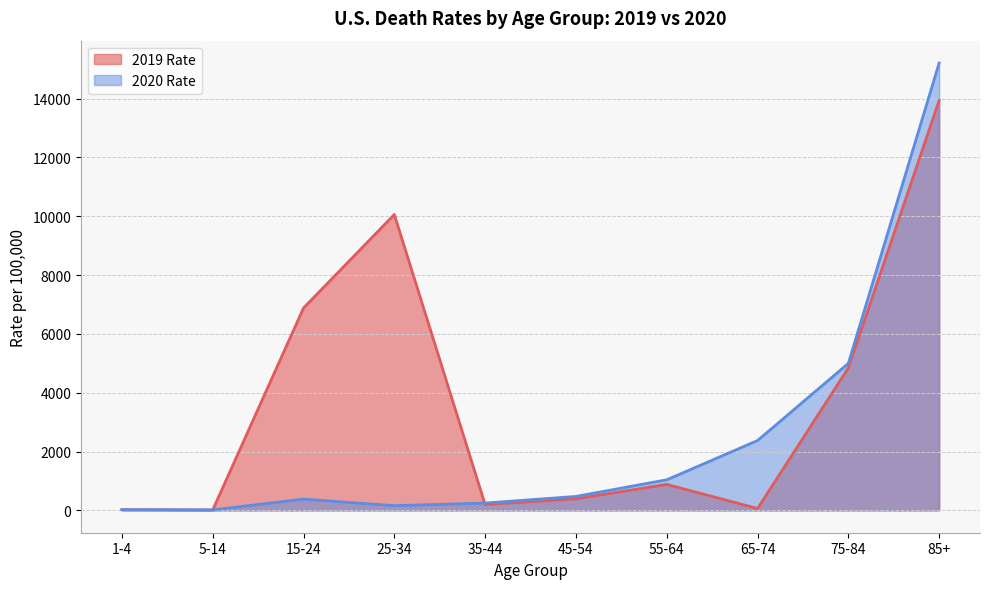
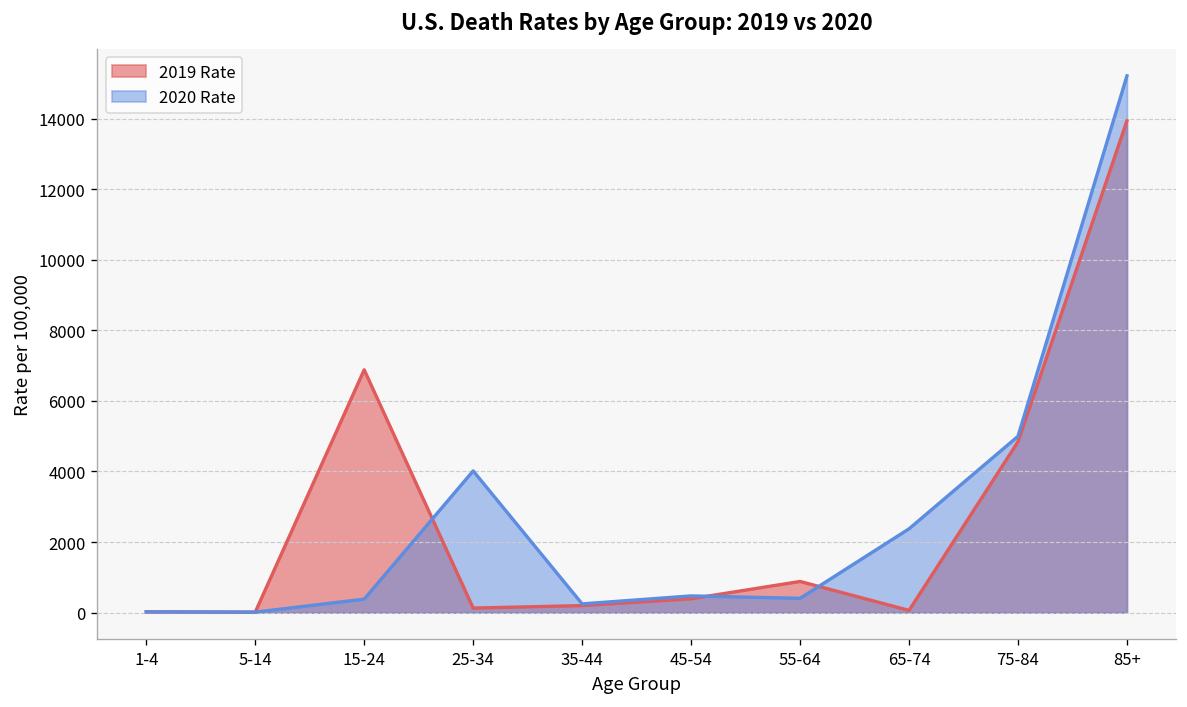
  {
    "2019 Rate": {
      "15-24": 6900,
-     "25-34": 10100,
+     "25-34": 100,
      "55-64": 900,
      "65-74": 100,
      "75-84": 4800,
      "85+": 13900
    },
    "2020 Rate": {
      "15-24": 400,
-     "25-34": 200,
-     "55-64": 1000,
+     "25-34": 4000,
+     "55-64": 400,
      "65-74": 2400,
      "75-84": 5000,
      "85+": 15200
    }
  }
